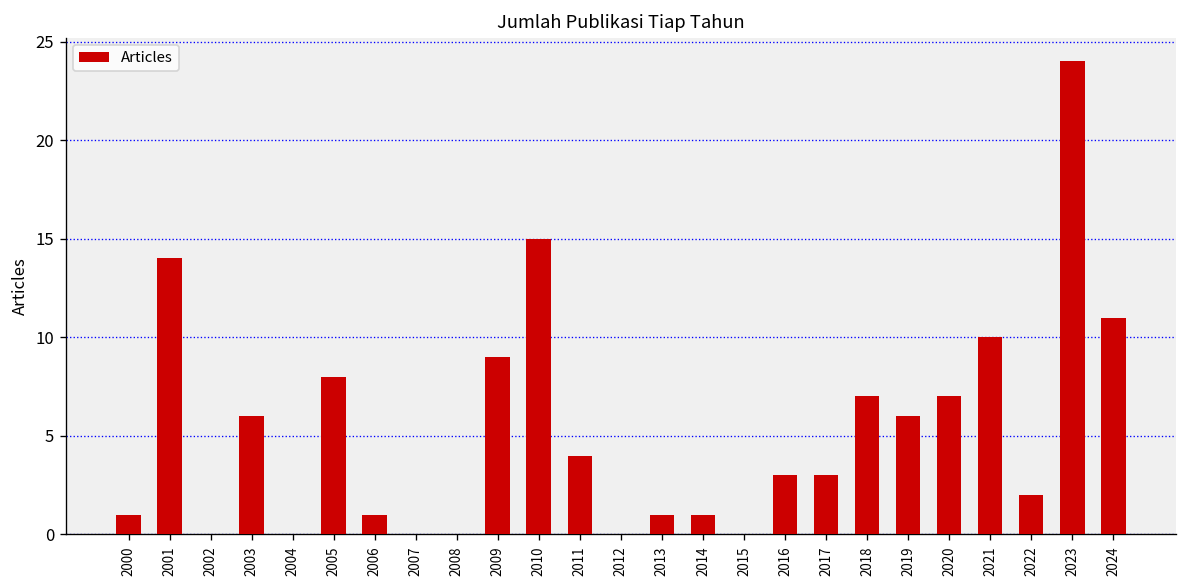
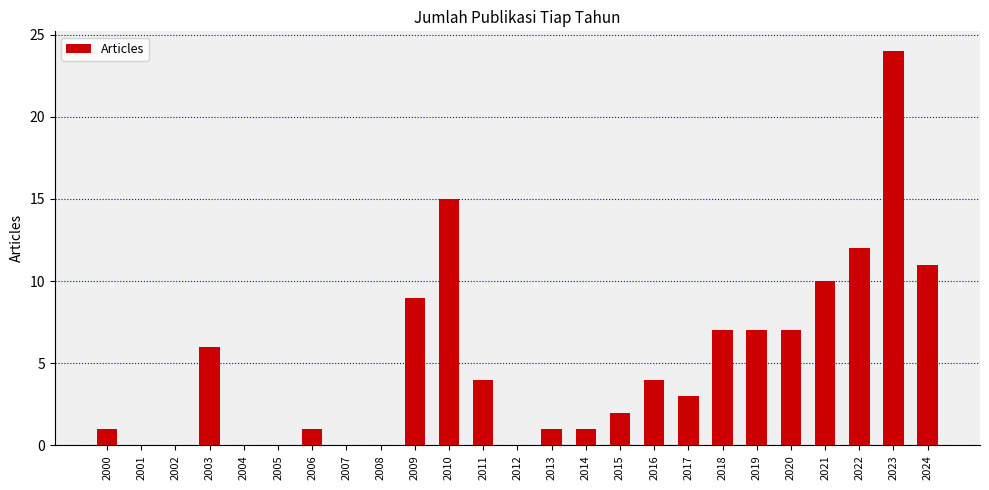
  {
    "2000": 1,
-   "2001": 14,
+   "2001": 0,
    "2002": 0,
    "2003": 6,
    "2004": 0,
-   "2005": 8,
+   "2005": 0,
    "2006": 1,
    "2007": 0,
    "2008": 0,
    "2009": 9,
    "2010": 15,
    "2011": 4,
    "2012": 0,
    "2013": 1,
    "2014": 1,
-   "2015": 0,
-   "2016": 3,
+   "2015": 2,
+   "2016": 4,
    "2017": 3,
    "2018": 7,
-   "2019": 6,
+   "2019": 7,
    "2020": 7,
    "2021": 10,
-   "2022": 2,
+   "2022": 12,
    "2023": 24,
    "2024": 11
  }
